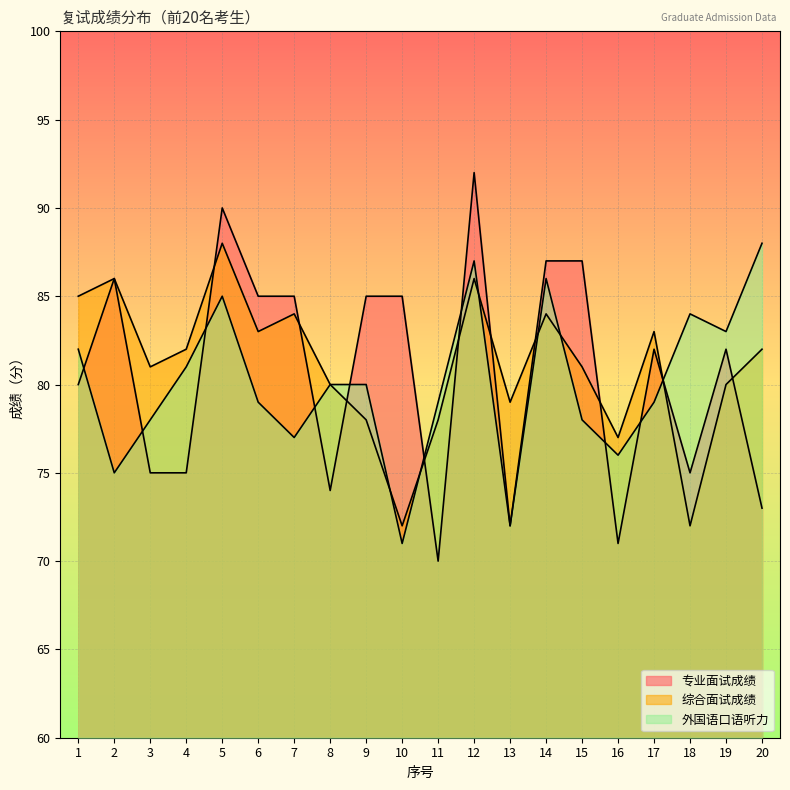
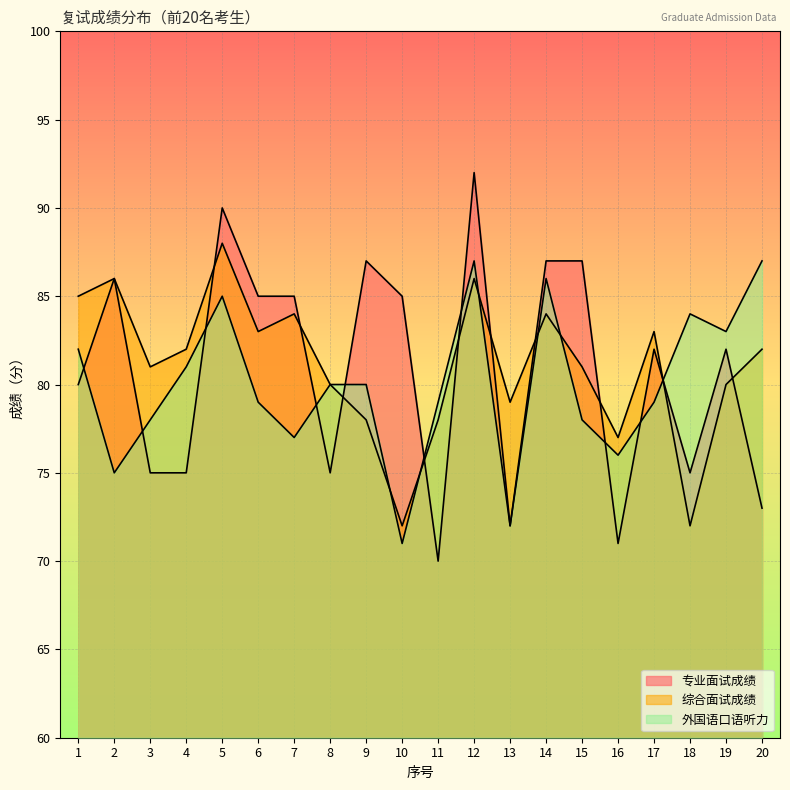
  {
    "专业面试成绩": {
      "1": 80,
      "3": 75,
      "4": 75,
      "5": 90,
      "6": 85,
      "7": 85,
-     "8": 74,
-     "9": 85,
+     "8": 75,
+     "9": 87,
      "10": 85,
      "11": 70,
      "12": 92,
      "14": 87,
      "15": 87,
      "16": 71,
      "17": 82,
      "18": 75,
      "19": 82,
      "20": 73
    },
    "综合面试成绩": {
      "1": 85,
      "3": 81,
      "4": 82,
      "5": 88,
      "6": 83,
      "7": 84,
      "9": 78,
      "10": 72,
      "11": 78,
      "12": 86,
      "13": 79,
      "14": 84,
      "15": 81,
      "16": 77,
      "17": 83,
      "18": 72,
      "19": 80,
      "20": 82
    },
    "外国语口语听力": {
      "1": 82,
      "2": 75,
      "3": 78,
      "4": 81,
      "5": 85,
      "6": 79,
      "7": 77,
      "9": 80,
      "10": 71,
      "11": 79,
      "12": 87,
      "14": 86,
      "15": 78,
      "16": 76,
      "17": 79,
      "18": 84,
      "19": 83,
-     "20": 88
+     "20": 87
    }
  }
